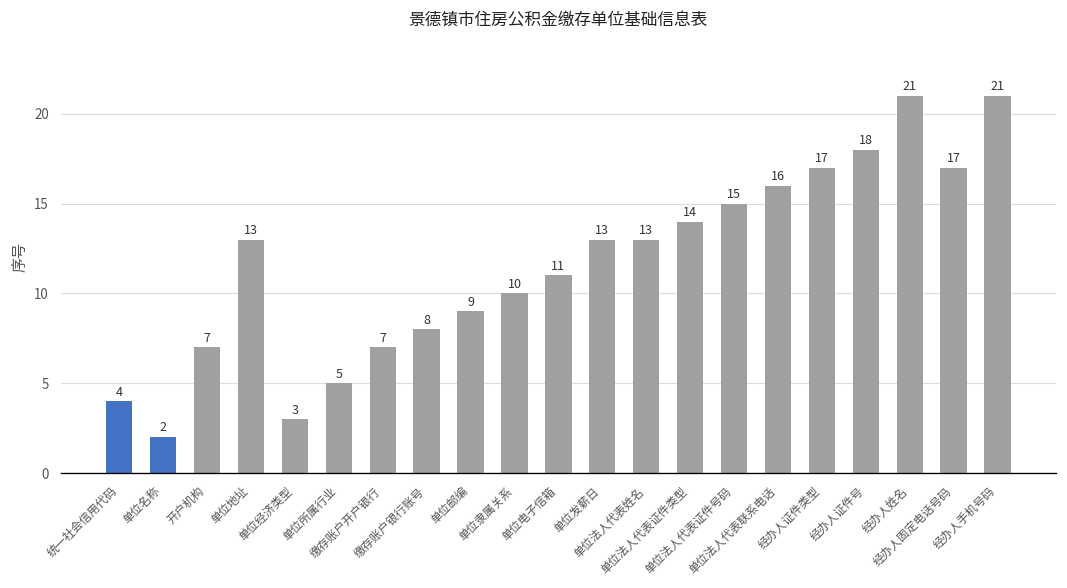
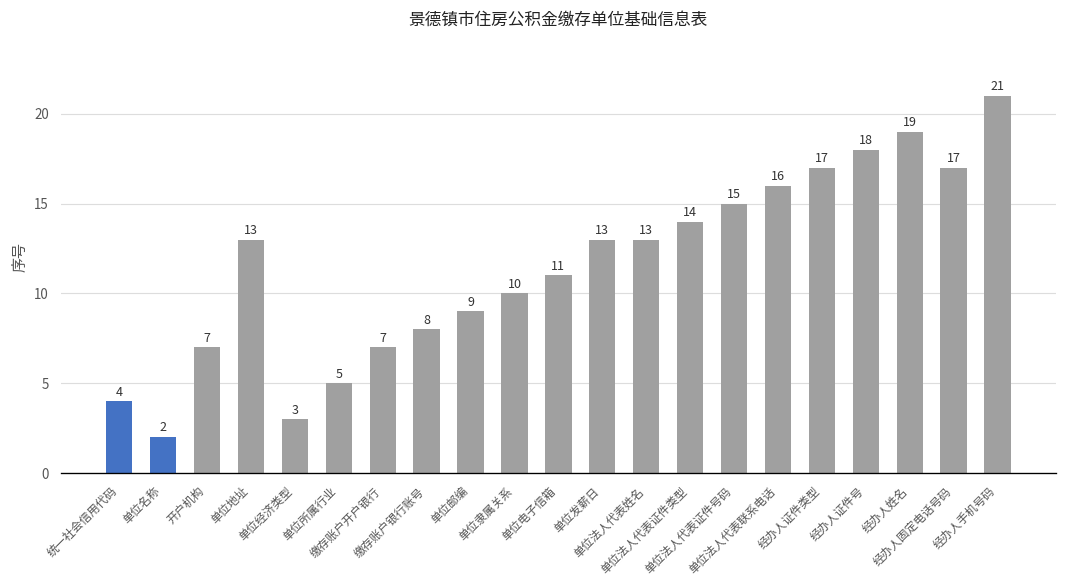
  {
    "统一社会信用代码": 4,
    "单位名称": 2,
    "开户机构": 7,
    "单位地址": 13,
    "单位经济类型": 3,
    "单位所属行业": 5,
    "缴存账户开户银行": 7,
    "缴存账户银行账号": 8,
    "单位邮编": 9,
    "单位隶属关系": 10,
    "单位电子信箱": 11,
    "单位发薪日": 13,
    "单位法人代表姓名": 13,
    "单位法人代表证件类型": 14,
    "单位法人代表证件号码": 15,
    "单位法人代表联系电话": 16,
    "经办人证件类型": 17,
    "经办人证件号": 18,
-   "经办人姓名": 21,
+   "经办人姓名": 19,
    "经办人固定电话号码": 17,
    "经办人手机号码": 21
  }
